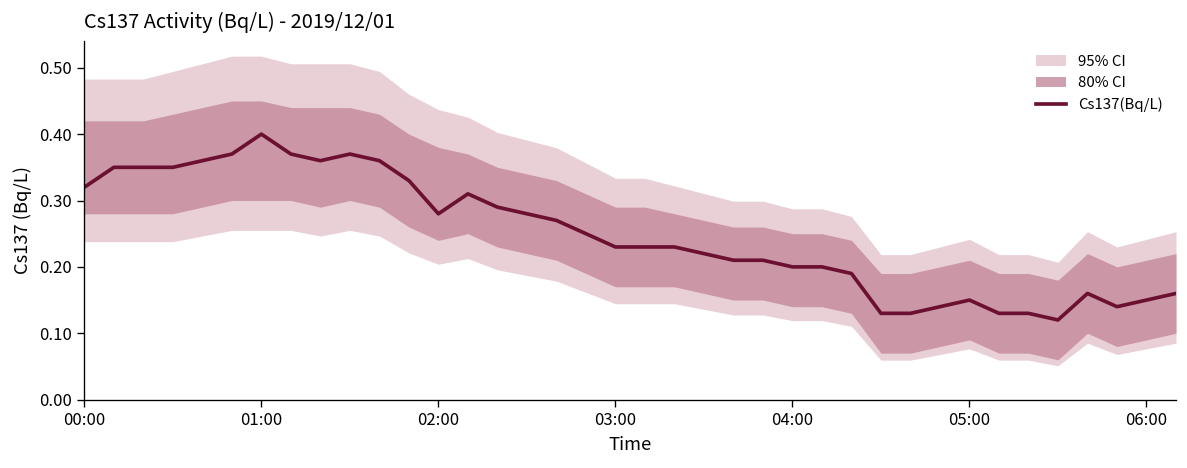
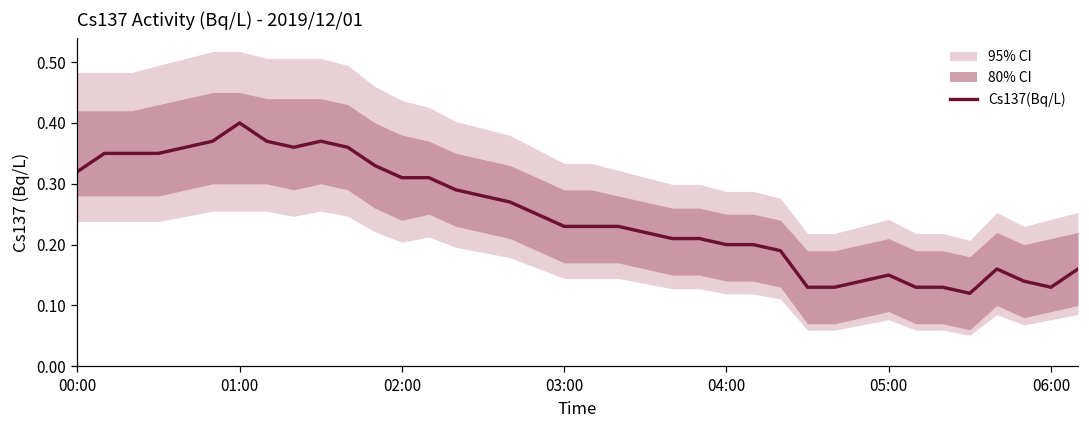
  {
    "Cs137(Bq/L)": {
      "00:00": 0.32,
      "01:00": 0.40,
-     "02:00": 0.28,
+     "02:00": 0.31,
      "03:00": 0.23,
      "04:00": 0.20,
      "05:00": 0.15,
-     "06:00": 0.15
+     "06:00": 0.13
    }
  }
